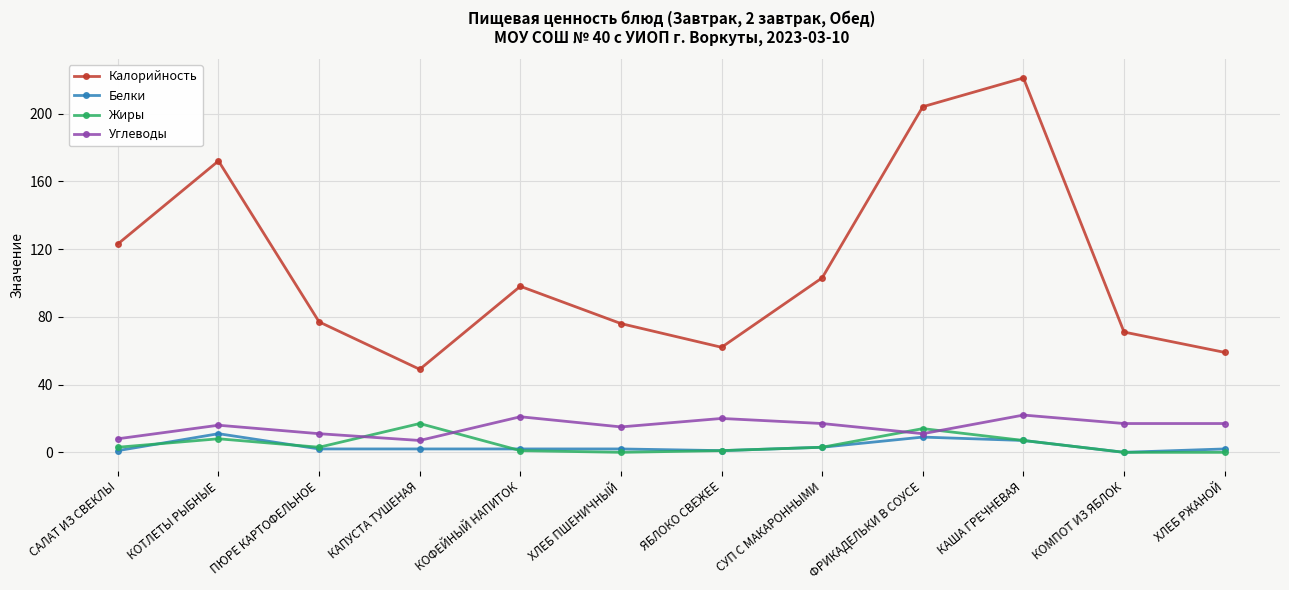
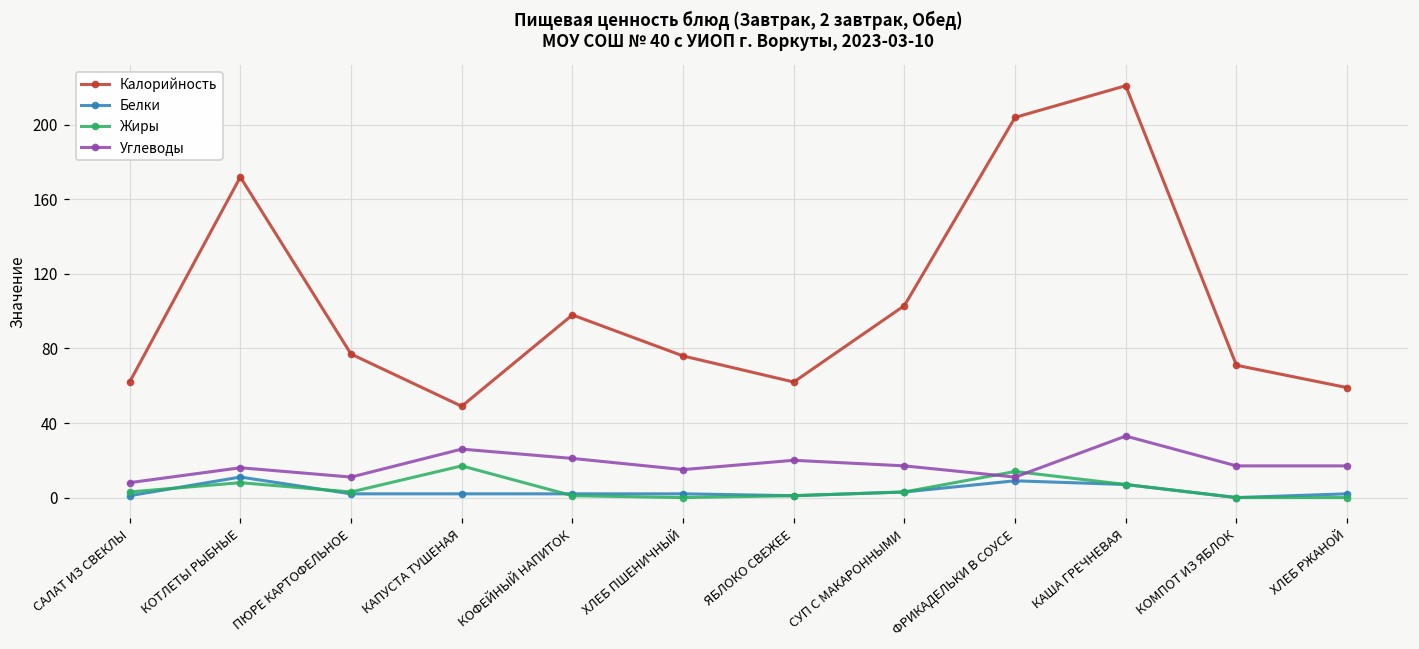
  {
    "Калорийность": {
-     "САЛАТ ИЗ СВЕКЛЫ": 123,
+     "САЛАТ ИЗ СВЕКЛЫ": 62,
      "КОТЛЕТЫ РЫБНЫЕ": 172,
      "ПЮРЕ КАРТОФЕЛЬНОЕ": 77,
      "КАПУСТА ТУШЕНАЯ": 49,
      "КОФЕЙНЫЙ НАПИТОК": 98,
      "ХЛЕБ ПШЕНИЧНЫЙ": 76,
      "ЯБЛОКО СВЕЖЕЕ": 62,
      "СУП С МАКАРОННЫМИ": 103,
      "ФРИКАДЕЛЬКИ В СОУСЕ": 204,
      "КАША ГРЕЧНЕВАЯ": 221,
      "КОМПОТ ИЗ ЯБЛОК": 71,
      "ХЛЕБ РЖАНОЙ": 59
    },
    "Белки": {
      "САЛАТ ИЗ СВЕКЛЫ": 1,
      "КОТЛЕТЫ РЫБНЫЕ": 11,
      "КАПУСТА ТУШЕНАЯ": 2,
      "ХЛЕБ ПШЕНИЧНЫЙ": 2,
      "ФРИКАДЕЛЬКИ В СОУСЕ": 9,
      "ХЛЕБ РЖАНОЙ": 2
    },
    "Жиры": {
      "САЛАТ ИЗ СВЕКЛЫ": 3,
      "КОТЛЕТЫ РЫБНЫЕ": 8,
      "КАПУСТА ТУШЕНАЯ": 17,
      "ХЛЕБ ПШЕНИЧНЫЙ": 0,
      "ФРИКАДЕЛЬКИ В СОУСЕ": 14,
      "ХЛЕБ РЖАНОЙ": 0
    },
    "Углеводы": {
      "САЛАТ ИЗ СВЕКЛЫ": 8,
      "КОТЛЕТЫ РЫБНЫЕ": 16,
      "ПЮРЕ КАРТОФЕЛЬНОЕ": 11,
-     "КАПУСТА ТУШЕНАЯ": 7,
+     "КАПУСТА ТУШЕНАЯ": 26,
      "КОФЕЙНЫЙ НАПИТОК": 21,
      "ХЛЕБ ПШЕНИЧНЫЙ": 15,
      "ЯБЛОКО СВЕЖЕЕ": 20,
      "СУП С МАКАРОННЫМИ": 17,
      "ФРИКАДЕЛЬКИ В СОУСЕ": 11,
-     "КАША ГРЕЧНЕВАЯ": 22,
+     "КАША ГРЕЧНЕВАЯ": 33,
      "КОМПОТ ИЗ ЯБЛОК": 17,
      "ХЛЕБ РЖАНОЙ": 17
    }
  }
